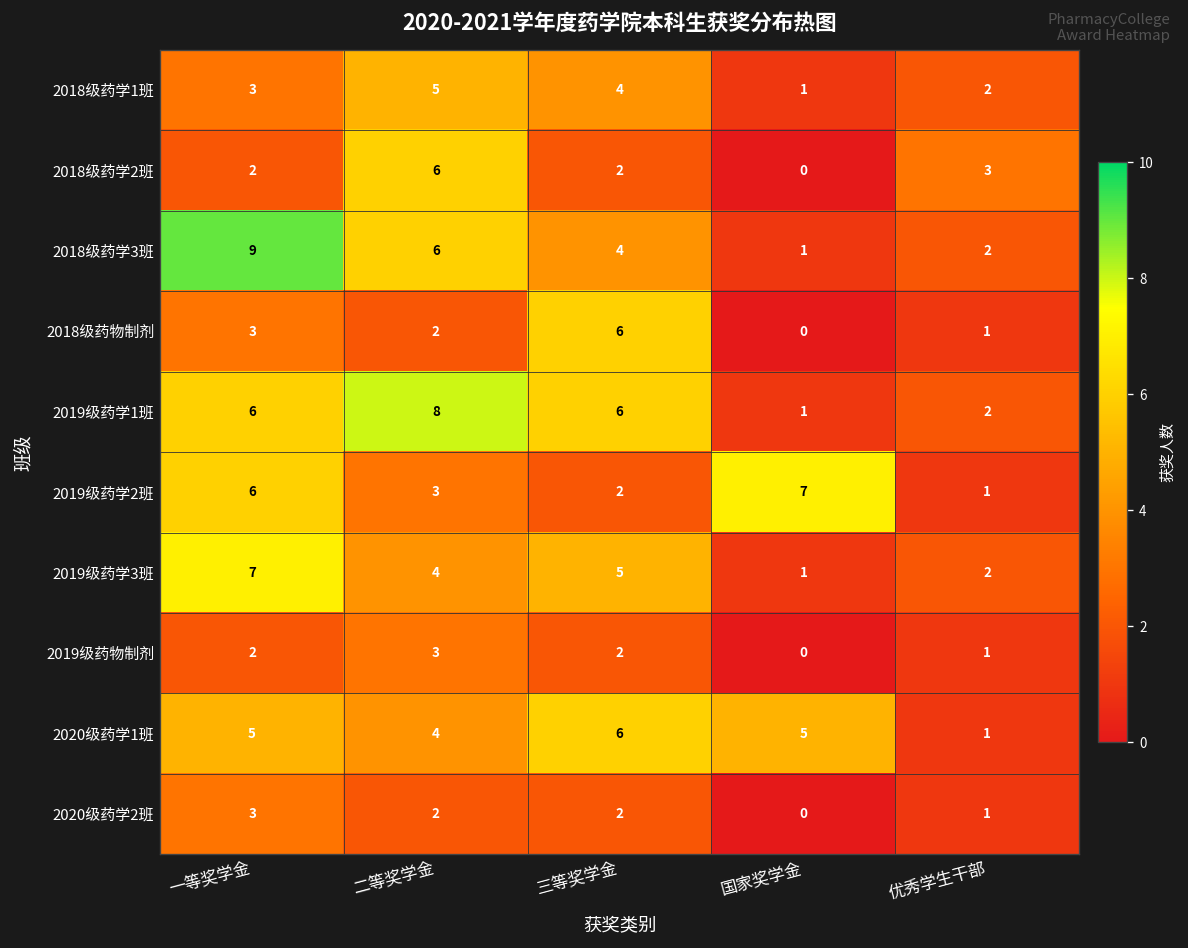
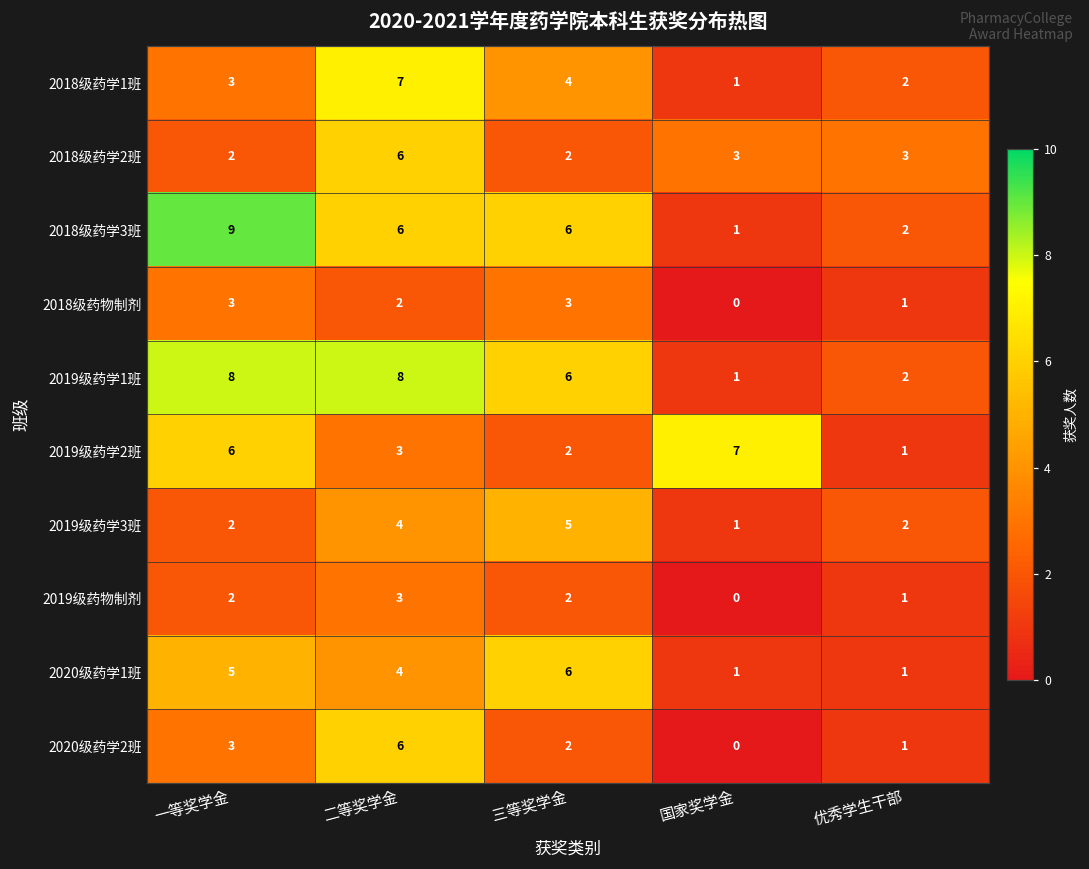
  {
    "2018级药学1班": {
      "一等奖学金": 3,
-     "二等奖学金": 5,
+     "二等奖学金": 7,
      "三等奖学金": 4,
      "国家奖学金": 1,
      "优秀学生干部": 2
    },
    "2018级药学2班": {
      "一等奖学金": 2,
      "二等奖学金": 6,
      "三等奖学金": 2,
-     "国家奖学金": 0,
+     "国家奖学金": 3,
      "优秀学生干部": 3
    },
    "2018级药学3班": {
      "一等奖学金": 9,
      "二等奖学金": 6,
-     "三等奖学金": 4,
+     "三等奖学金": 6,
      "国家奖学金": 1,
      "优秀学生干部": 2
    },
    "2018级药物制剂": {
      "一等奖学金": 3,
      "二等奖学金": 2,
-     "三等奖学金": 6,
+     "三等奖学金": 3,
      "国家奖学金": 0,
      "优秀学生干部": 1
    },
    "2019级药学1班": {
-     "一等奖学金": 6,
+     "一等奖学金": 8,
      "二等奖学金": 8,
      "三等奖学金": 6,
      "国家奖学金": 1,
      "优秀学生干部": 2
    },
    "2019级药学2班": {
      "一等奖学金": 6,
      "二等奖学金": 3,
      "三等奖学金": 2,
      "国家奖学金": 7,
      "优秀学生干部": 1
    },
    "2019级药学3班": {
-     "一等奖学金": 7,
+     "一等奖学金": 2,
      "二等奖学金": 4,
      "三等奖学金": 5,
      "国家奖学金": 1,
      "优秀学生干部": 2
    },
    "2019级药物制剂": {
      "一等奖学金": 2,
      "二等奖学金": 3,
      "三等奖学金": 2,
      "国家奖学金": 0,
      "优秀学生干部": 1
    },
    "2020级药学1班": {
      "一等奖学金": 5,
      "二等奖学金": 4,
      "三等奖学金": 6,
-     "国家奖学金": 5,
+     "国家奖学金": 1,
      "优秀学生干部": 1
    },
    "2020级药学2班": {
      "一等奖学金": 3,
-     "二等奖学金": 2,
+     "二等奖学金": 6,
      "三等奖学金": 2,
      "国家奖学金": 0,
      "优秀学生干部": 1
    }
  }
